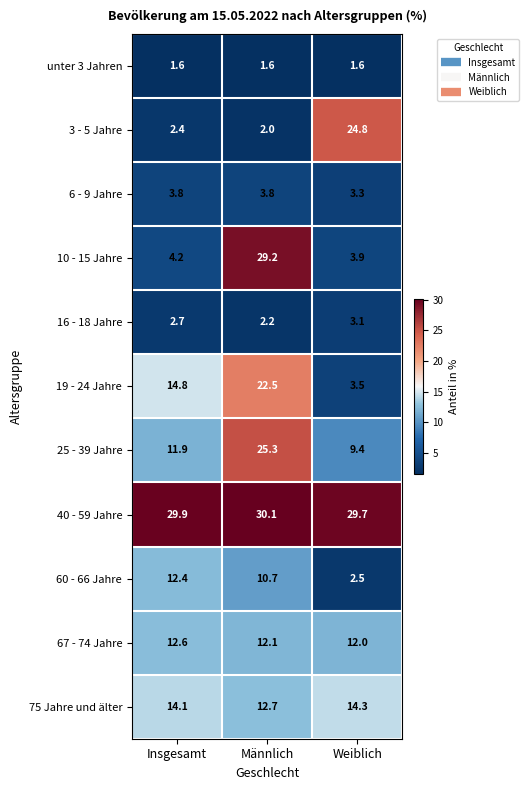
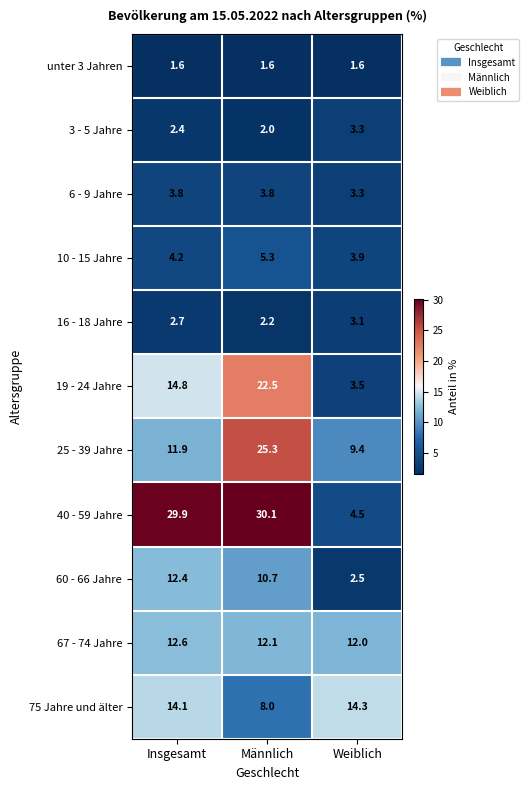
  {
    "unter 3 Jahren": {
      "Insgesamt": 1.6,
      "Männlich": 1.6,
      "Weiblich": 1.6
    },
    "3 - 5 Jahre": {
      "Insgesamt": 2.4,
      "Männlich": 2.0,
-     "Weiblich": 24.8
+     "Weiblich": 3.3
    },
    "6 - 9 Jahre": {
      "Insgesamt": 3.8,
      "Männlich": 3.8,
      "Weiblich": 3.3
    },
    "10 - 15 Jahre": {
      "Insgesamt": 4.2,
-     "Männlich": 29.2,
+     "Männlich": 5.3,
      "Weiblich": 3.9
    },
    "16 - 18 Jahre": {
      "Insgesamt": 2.7,
      "Männlich": 2.2,
      "Weiblich": 3.1
    },
    "19 - 24 Jahre": {
      "Insgesamt": 14.8,
      "Männlich": 22.5,
      "Weiblich": 3.5
    },
    "25 - 39 Jahre": {
      "Insgesamt": 11.9,
      "Männlich": 25.3,
      "Weiblich": 9.4
    },
    "40 - 59 Jahre": {
      "Insgesamt": 29.9,
      "Männlich": 30.1,
-     "Weiblich": 29.7
+     "Weiblich": 4.5
    },
    "60 - 66 Jahre": {
      "Insgesamt": 12.4,
      "Männlich": 10.7,
      "Weiblich": 2.5
    },
    "67 - 74 Jahre": {
      "Insgesamt": 12.6,
      "Männlich": 12.1,
      "Weiblich": 12.0
    },
    "75 Jahre und älter": {
      "Insgesamt": 14.1,
-     "Männlich": 12.7,
+     "Männlich": 8.0,
      "Weiblich": 14.3
    }
  }
